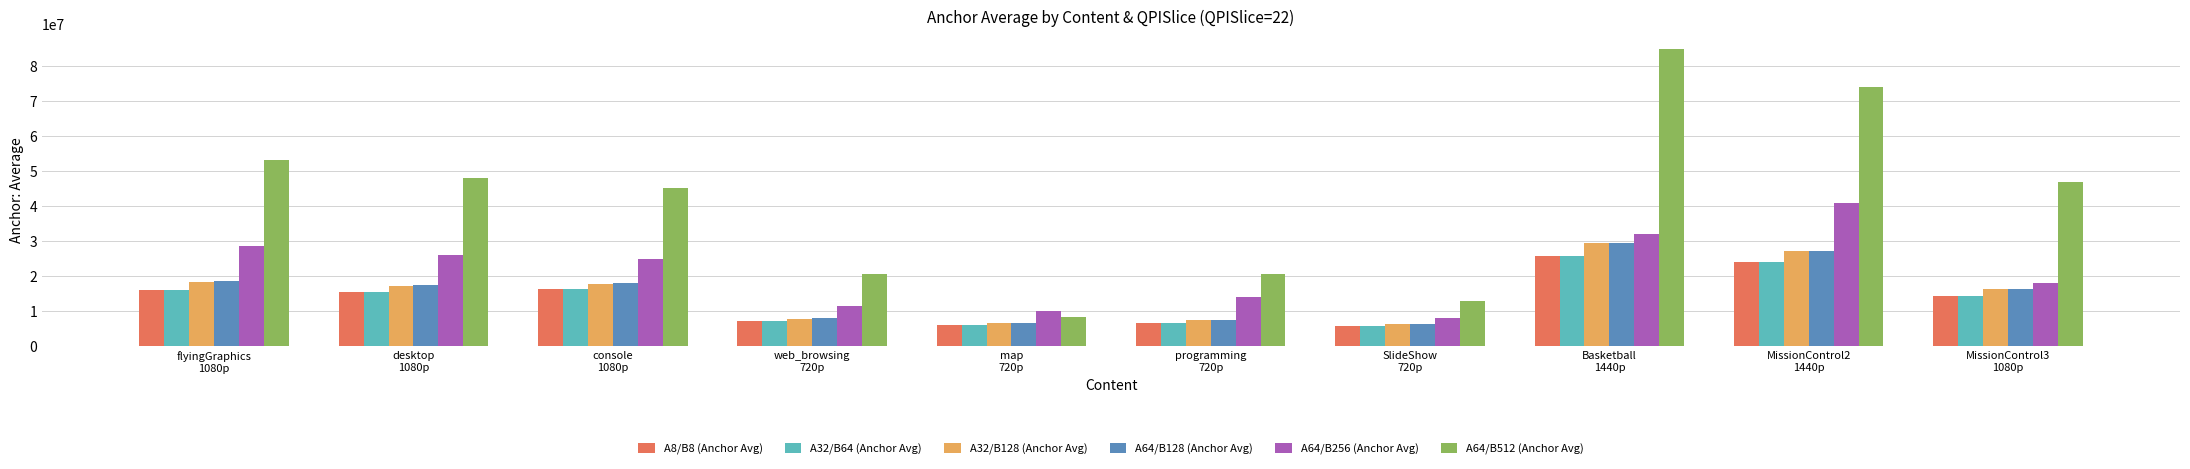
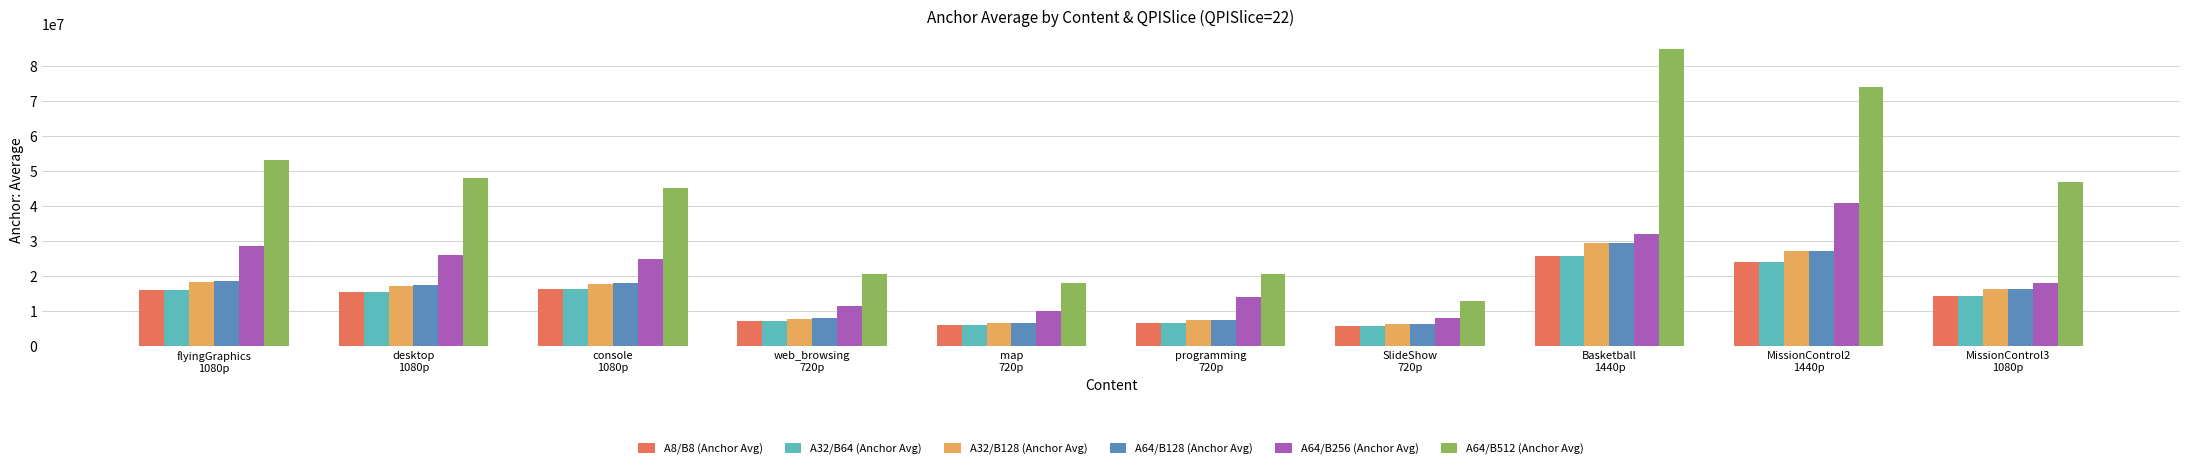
  {
    "A64/B256 (Anchor Avg)": {
      "flyingGraphics 1080p": 28000000,
      "desktop 1080p": 26000000,
      "console 1080p": 25000000,
      "web_browsing 720p": 11000000,
      "map 720p": 10000000,
      "programming 720p": 14000000,
      "SlideShow 720p": 8000000,
      "Basketball 1440p": 32000000,
      "MissionControl2 1440p": 41000000,
      "MissionControl3 1080p": 18000000
    },
    "A64/B512 (Anchor Avg)": {
      "flyingGraphics 1080p": 53000000,
      "desktop 1080p": 48000000,
      "console 1080p": 45000000,
      "web_browsing 720p": 21000000,
-     "map 720p": 8000000,
+     "map 720p": 18000000,
      "programming 720p": 20000000,
      "SlideShow 720p": 13000000,
      "Basketball 1440p": 85000000,
      "MissionControl2 1440p": 74000000,
      "MissionControl3 1080p": 47000000
    }
  }
